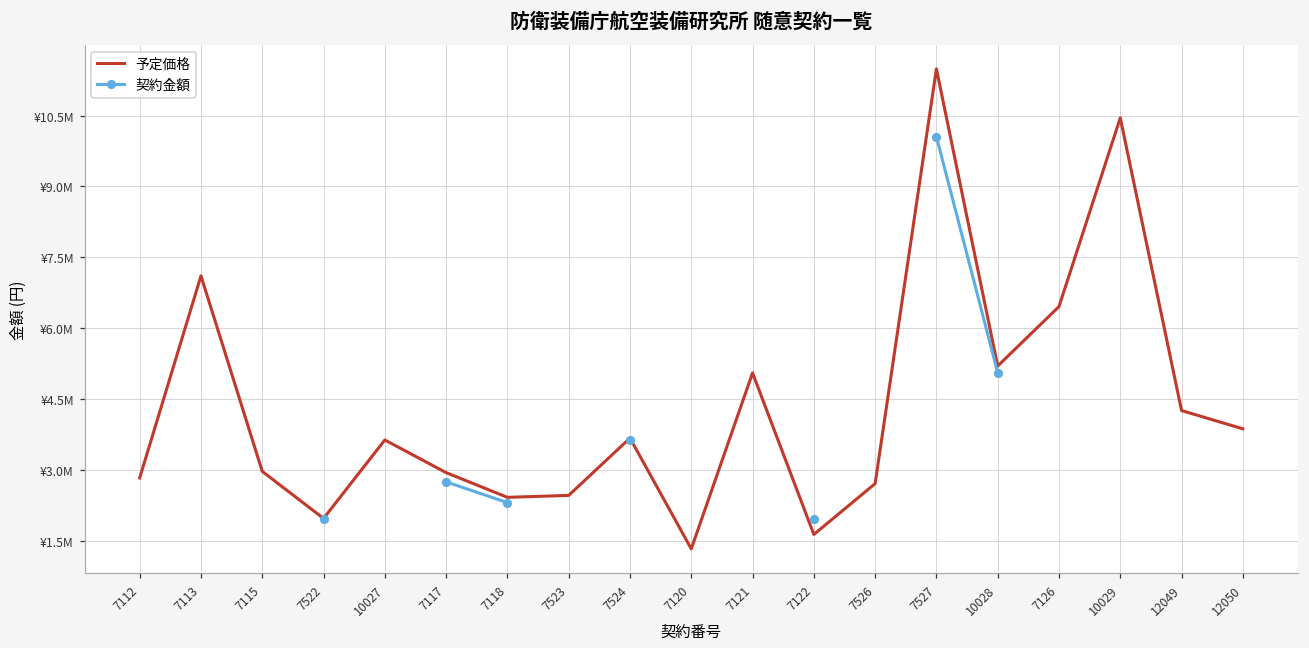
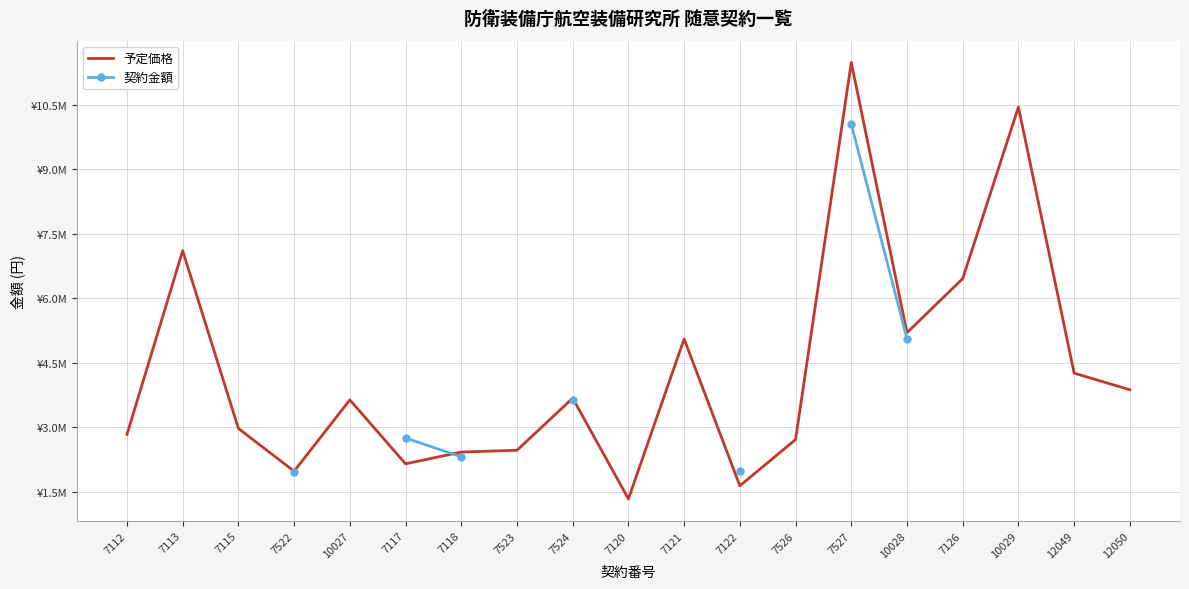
  {
    "予定価格": {
      "7112": "¥2800000",
      "7113": "¥7100000",
      "7115": "¥3000000",
      "10027": "¥3600000",
-     "7117": "¥2900000",
+     "7117": "¥2100000",
      "7118": "¥2400000",
      "7523": "¥2500000",
      "7120": "¥1300000",
      "7121": "¥5100000",
      "7122": "¥1600000",
      "7526": "¥2700000",
      "7527": "¥11500000",
      "10028": "¥5200000",
      "7126": "¥6500000",
      "10029": "¥10500000",
      "12049": "¥4300000",
      "12050": "¥3900000"
    },
    "契約金額": {
      "7117": "¥2800000",
      "7118": "¥2300000",
      "7122": "¥2000000",
      "7527": "¥10100000",
      "10028": "¥5100000"
    }
  }
